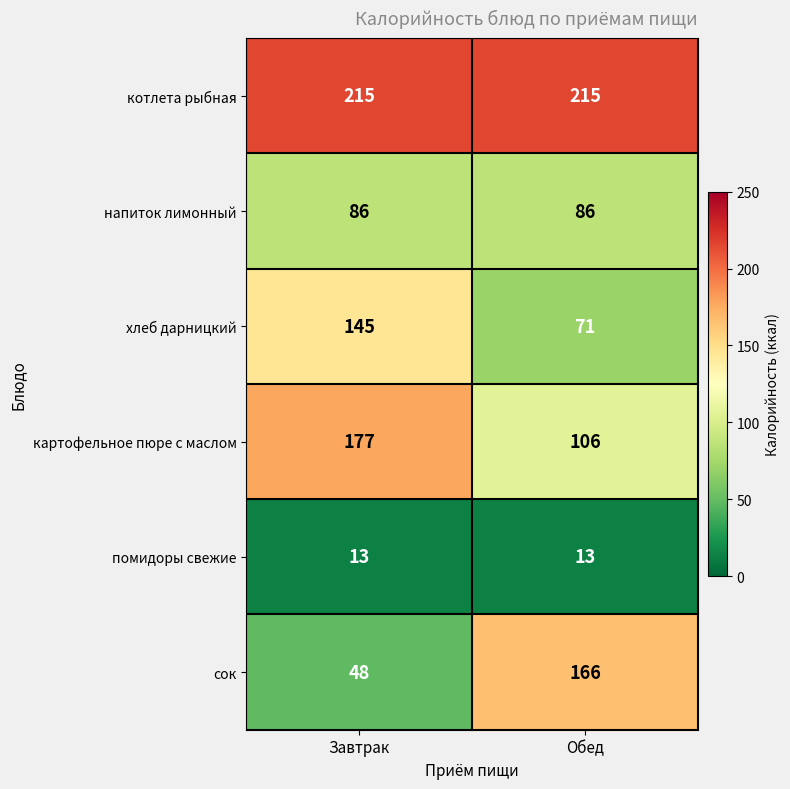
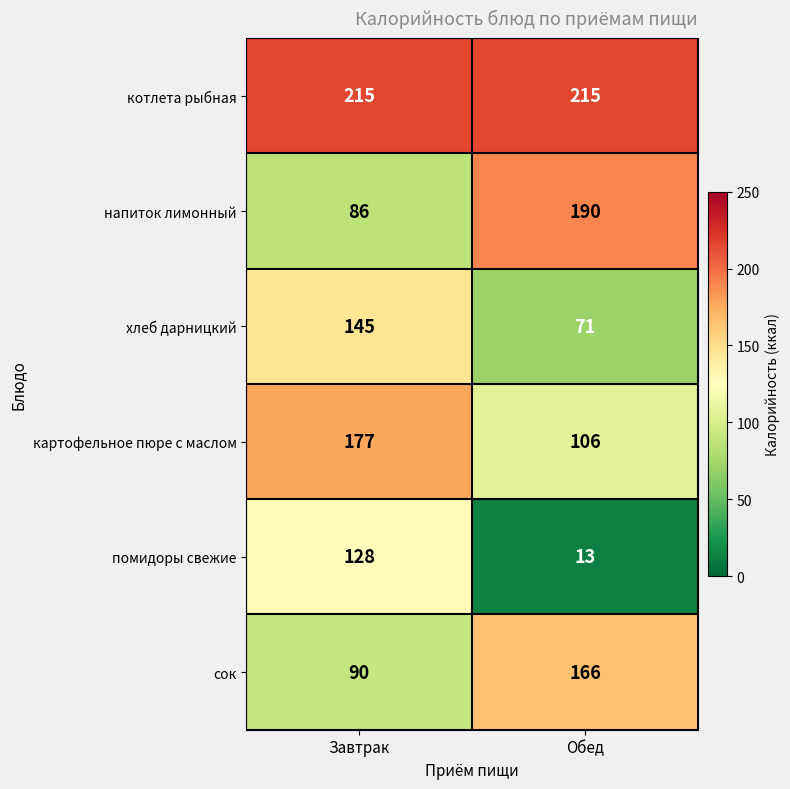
  {
    "котлета рыбная": {
      "Завтрак": 215,
      "Обед": 215
    },
    "напиток лимонный": {
      "Завтрак": 86,
-     "Обед": 86
+     "Обед": 190
    },
    "хлеб дарницкий": {
      "Завтрак": 145,
      "Обед": 71
    },
    "картофельное пюре с маслом": {
      "Завтрак": 177,
      "Обед": 106
    },
    "помидоры свежие": {
-     "Завтрак": 13,
+     "Завтрак": 128,
      "Обед": 13
    },
    "сок": {
-     "Завтрак": 48,
+     "Завтрак": 90,
      "Обед": 166
    }
  }
